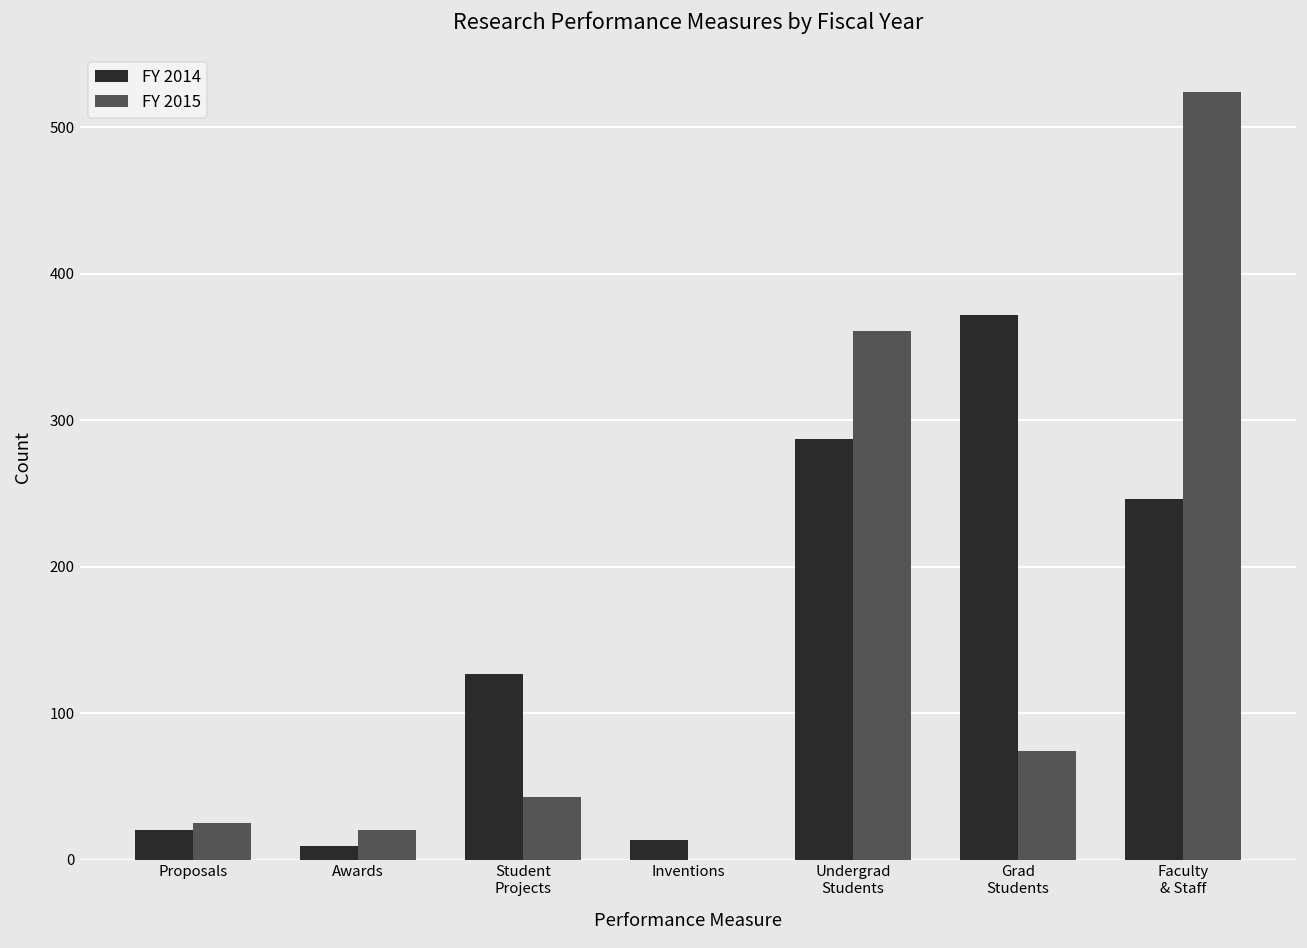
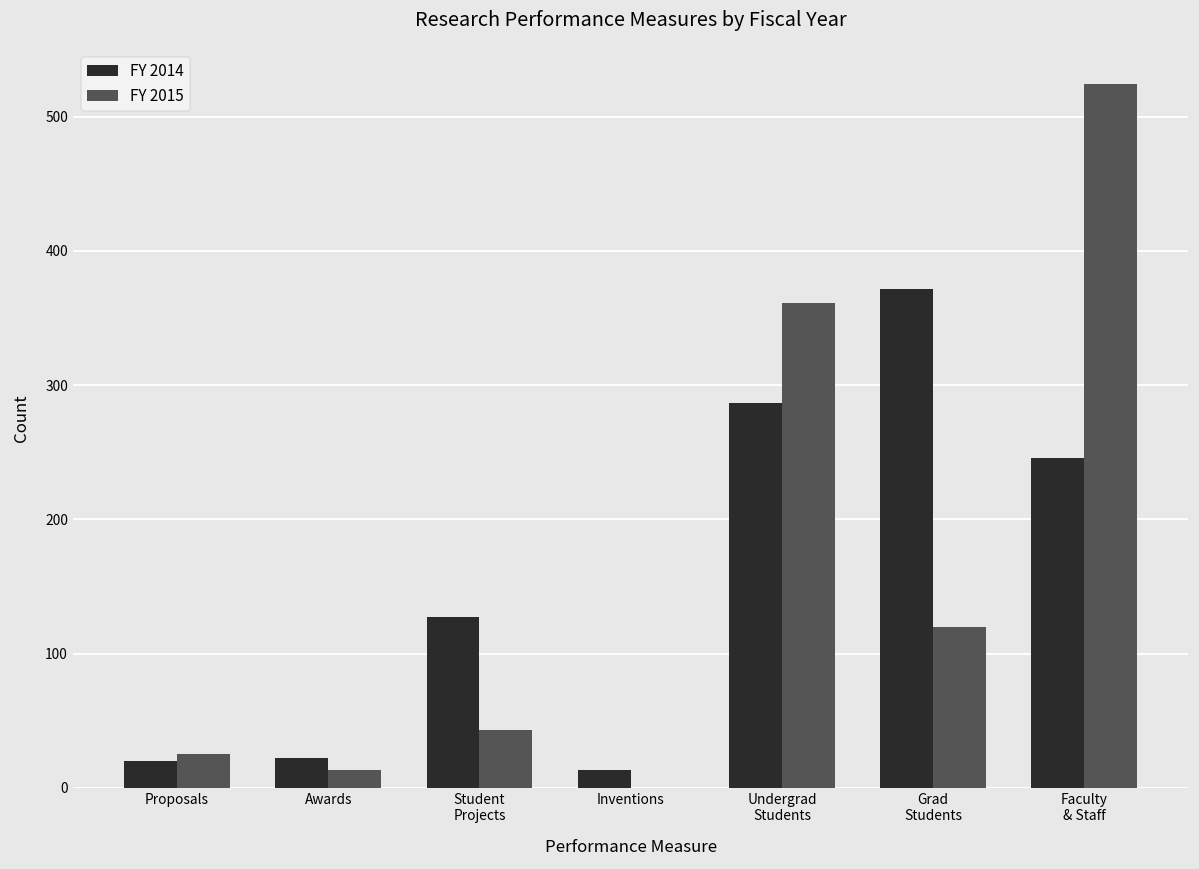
  {
    "FY 2014": {
      "Proposals": 20,
-     "Awards": 9,
+     "Awards": 22,
      "Student Projects": 127,
      "Inventions": 13,
      "Undergrad Students": 287,
      "Grad Students": 372,
      "Faculty & Staff": 246
    },
    "FY 2015": {
      "Proposals": 25,
-     "Awards": 20,
+     "Awards": 13,
      "Student Projects": 43,
      "Inventions": 0,
      "Undergrad Students": 361,
-     "Grad Students": 74,
+     "Grad Students": 120,
      "Faculty & Staff": 524
    }
  }
